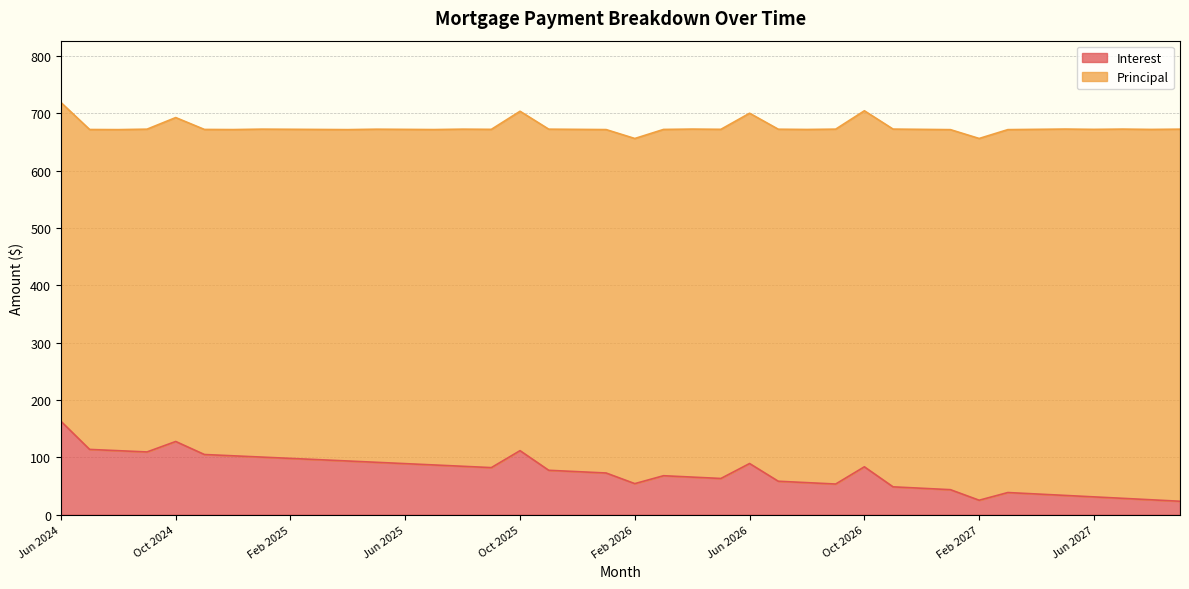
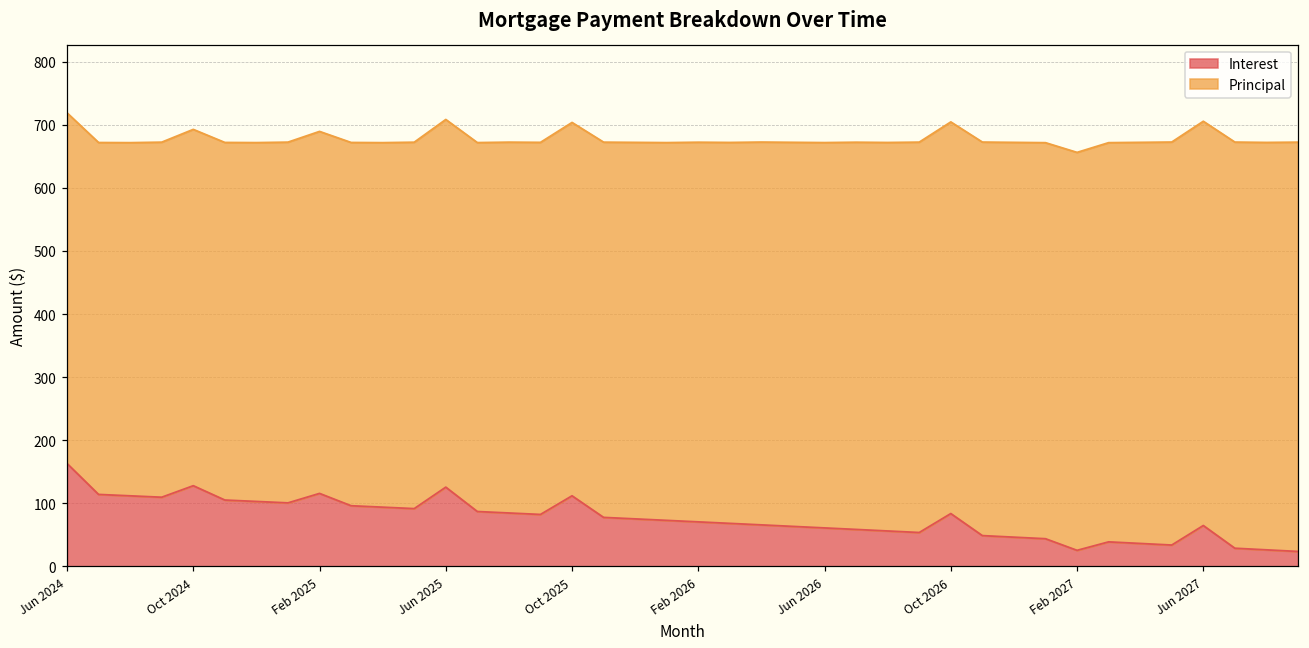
  {
    "Interest": {
      "Jun 2024": 160,
      "Oct 2024": 130,
-     "Feb 2025": 100,
-     "Jun 2025": 90,
+     "Feb 2025": 120,
+     "Jun 2025": 130,
      "Oct 2025": 110,
-     "Feb 2026": 50,
-     "Jun 2026": 90,
+     "Feb 2026": 70,
+     "Jun 2026": 60,
      "Oct 2026": 80,
      "Feb 2027": 30,
-     "Jun 2027": 30
+     "Jun 2027": 60
    },
    "Principal": {
      "Jun 2024": 560,
      "Oct 2024": 570,
      "Feb 2025": 570,
      "Jun 2025": 580,
      "Oct 2025": 590,
      "Feb 2026": 600,
      "Jun 2026": 610,
      "Oct 2026": 620,
      "Feb 2027": 630,
      "Jun 2027": 640
    }
  }
